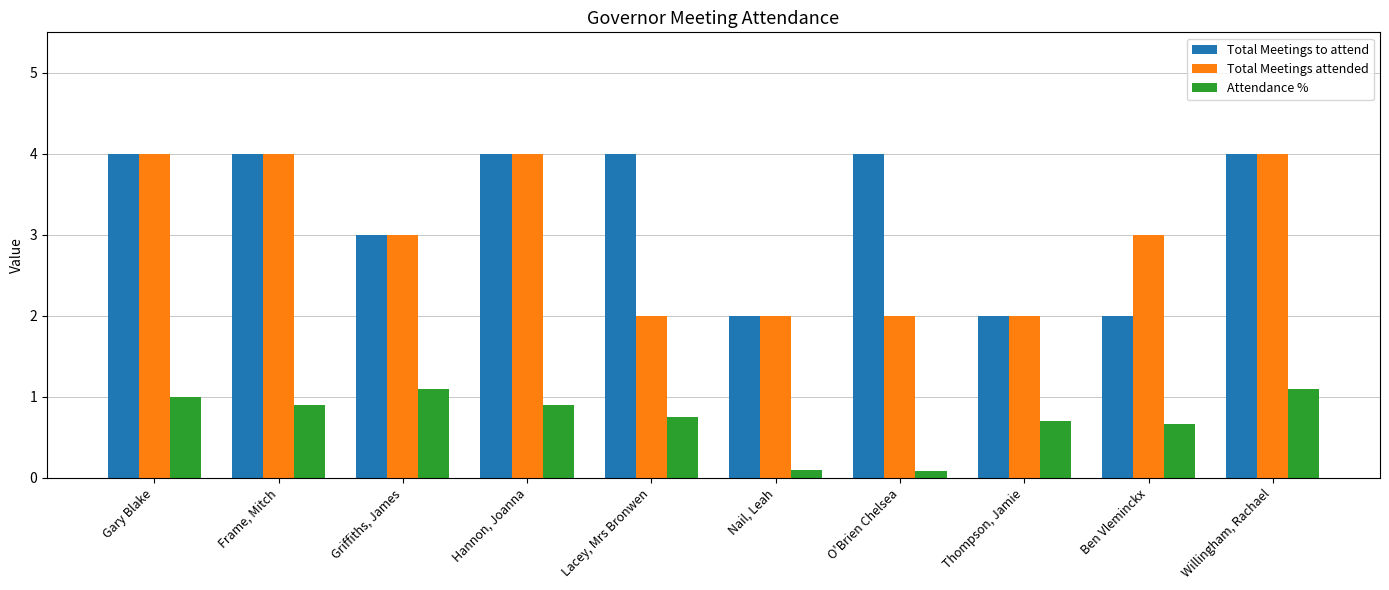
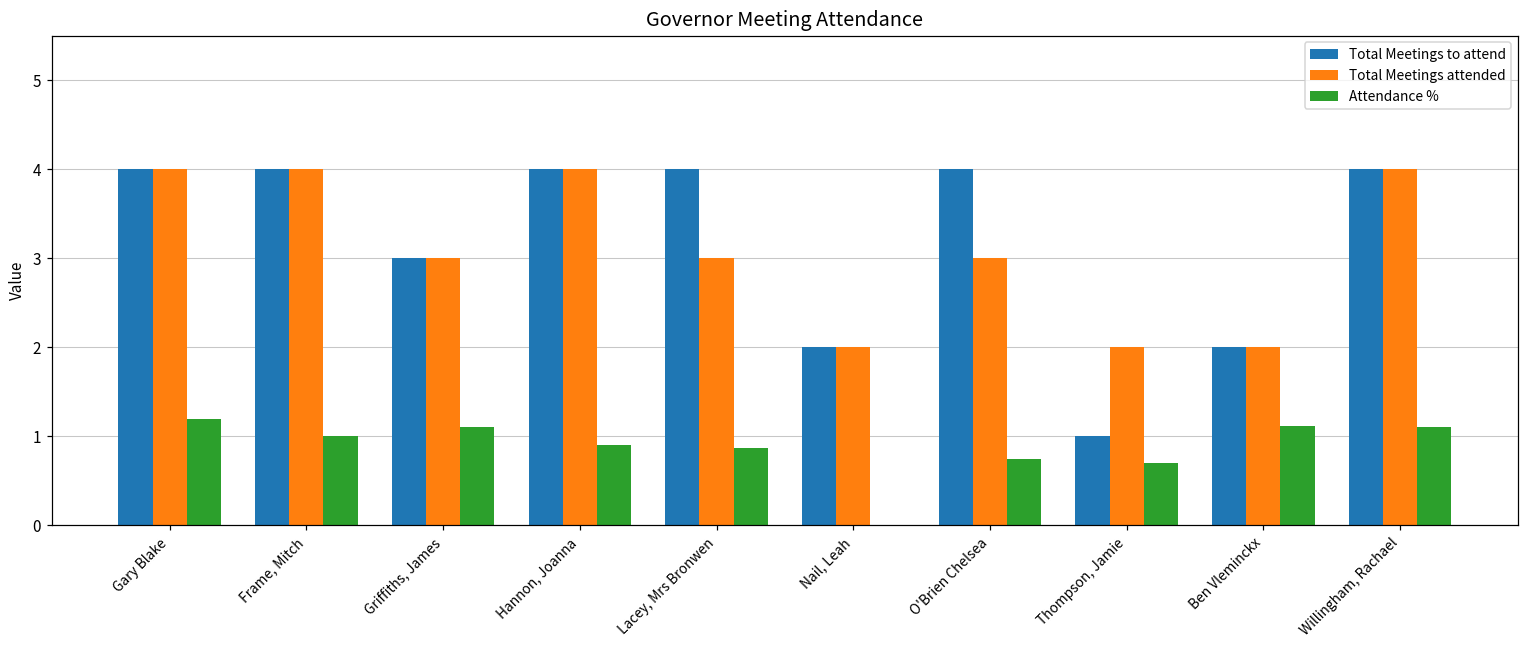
  {
    "Total Meetings to attend": {
      "Gary Blake": 4,
      "Frame, Mitch": 4,
      "Griffiths, James": 3,
      "Hannon, Joanna": 4,
      "Lacey, Mrs Bronwen": 4,
      "Nail, Leah": 2,
      "O'Brien Chelsea": 4,
-     "Thompson, Jamie": 2,
+     "Thompson, Jamie": 1,
      "Ben Vleminckx": 2,
      "Willingham, Rachael": 4
    },
    "Total Meetings attended": {
      "Gary Blake": 4,
      "Frame, Mitch": 4,
      "Griffiths, James": 3,
      "Hannon, Joanna": 4,
-     "Lacey, Mrs Bronwen": 2,
+     "Lacey, Mrs Bronwen": 3,
      "Nail, Leah": 2,
-     "O'Brien Chelsea": 2,
+     "O'Brien Chelsea": 3,
      "Thompson, Jamie": 2,
-     "Ben Vleminckx": 3,
+     "Ben Vleminckx": 2,
      "Willingham, Rachael": 4
    },
    "Attendance %": {
-     "Gary Blake": 1.0,
-     "Frame, Mitch": 0.9,
+     "Gary Blake": 1.2,
+     "Frame, Mitch": 1.0,
      "Griffiths, James": 1.1,
      "Hannon, Joanna": 0.9,
-     "Lacey, Mrs Bronwen": 0.8,
-     "Nail, Leah": 0.1,
-     "O'Brien Chelsea": 0.1,
+     "Lacey, Mrs Bronwen": 0.9,
+     "Nail, Leah": 0.0,
+     "O'Brien Chelsea": 0.8,
      "Thompson, Jamie": 0.7,
-     "Ben Vleminckx": 0.7,
+     "Ben Vleminckx": 1.1,
      "Willingham, Rachael": 1.1
    }
  }
